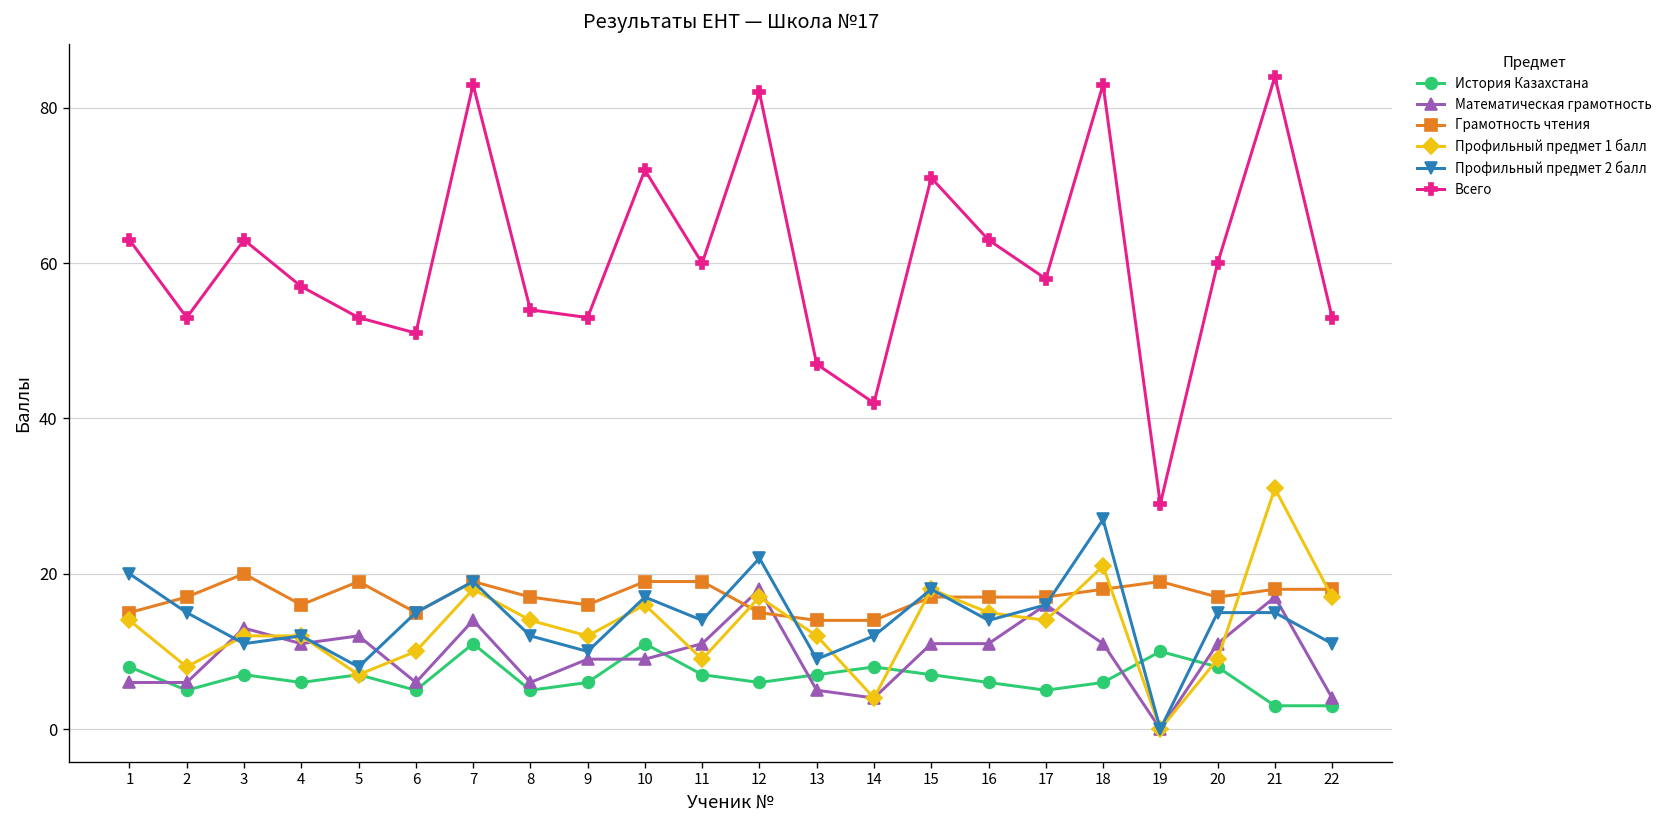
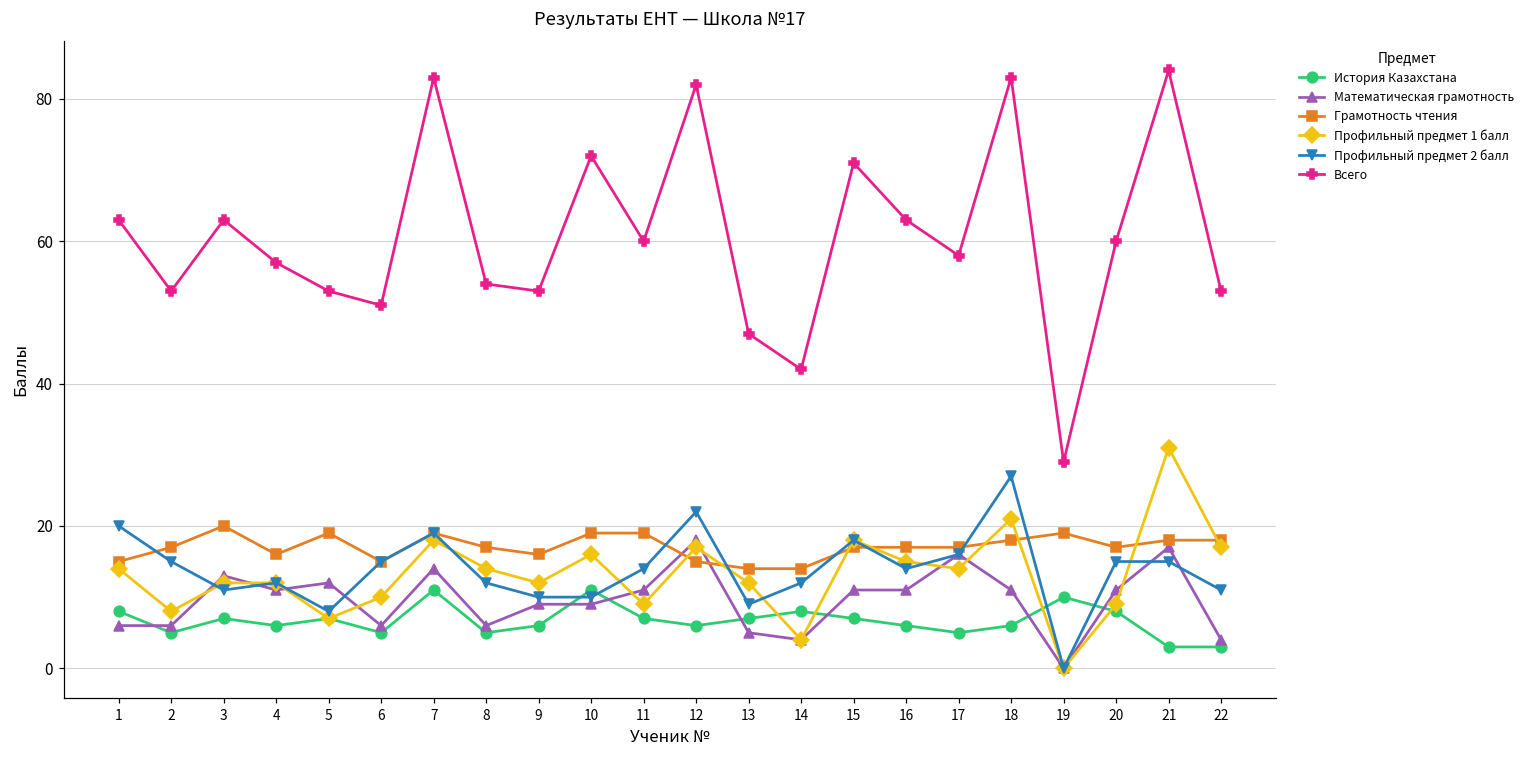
  {
    "История Казахстана": {
      "1": 8,
      "2": 5,
      "3": 7,
      "4": 6,
      "6": 5,
      "7": 11,
      "8": 5,
      "9": 6,
      "10": 11,
      "11": 7,
      "12": 6,
      "13": 7,
      "14": 8,
      "15": 7,
      "16": 6,
      "17": 5,
      "18": 6,
      "19": 10,
      "20": 8,
      "21": 3,
      "22": 3
    },
    "Математическая грамотность": {
      "1": 6,
      "2": 6,
      "3": 13,
      "4": 11,
      "5": 12,
      "6": 6,
      "7": 14,
      "8": 6,
      "9": 9,
      "10": 9,
      "11": 11,
      "12": 18,
      "13": 5,
      "15": 11,
      "16": 11,
      "18": 11,
      "20": 11,
      "21": 17,
      "22": 4
    },
    "Грамотность чтения": {
      "1": 15,
      "2": 17,
      "3": 20,
      "4": 16,
      "5": 19,
      "8": 17,
      "9": 16,
      "10": 19,
      "11": 19,
      "12": 15,
      "13": 14,
      "14": 14,
      "15": 17,
      "16": 17,
      "17": 17,
      "18": 18,
      "19": 19,
      "20": 17,
      "21": 18,
      "22": 18
    },
    "Профильный предмет 1 балл": {
      "1": 14,
      "2": 8,
      "3": 12,
      "6": 10,
      "7": 18,
      "8": 14,
      "9": 12,
      "10": 16,
      "11": 9,
      "12": 17,
      "13": 12,
      "16": 15,
      "17": 14,
      "18": 21,
      "20": 9,
      "21": 31,
      "22": 17
    },
    "Профильный предмет 2 балл": {
      "1": 20,
      "2": 15,
      "3": 11,
      "5": 8,
      "8": 12,
      "9": 10,
-     "10": 17,
+     "10": 10,
      "11": 14,
      "12": 22,
      "13": 9,
      "14": 12,
      "16": 14,
      "18": 27,
      "20": 15,
      "21": 15,
      "22": 11
    },
    "Всего": {
      "1": 63,
      "2": 53,
      "3": 63,
      "4": 57,
      "5": 53,
      "6": 51,
      "7": 83,
      "8": 54,
      "9": 53,
      "10": 72,
      "11": 60,
      "12": 82,
      "13": 47,
      "14": 42,
      "15": 71,
      "16": 63,
      "17": 58,
      "18": 83,
      "19": 29,
      "20": 60,
      "21": 84,
      "22": 53
    }
  }
